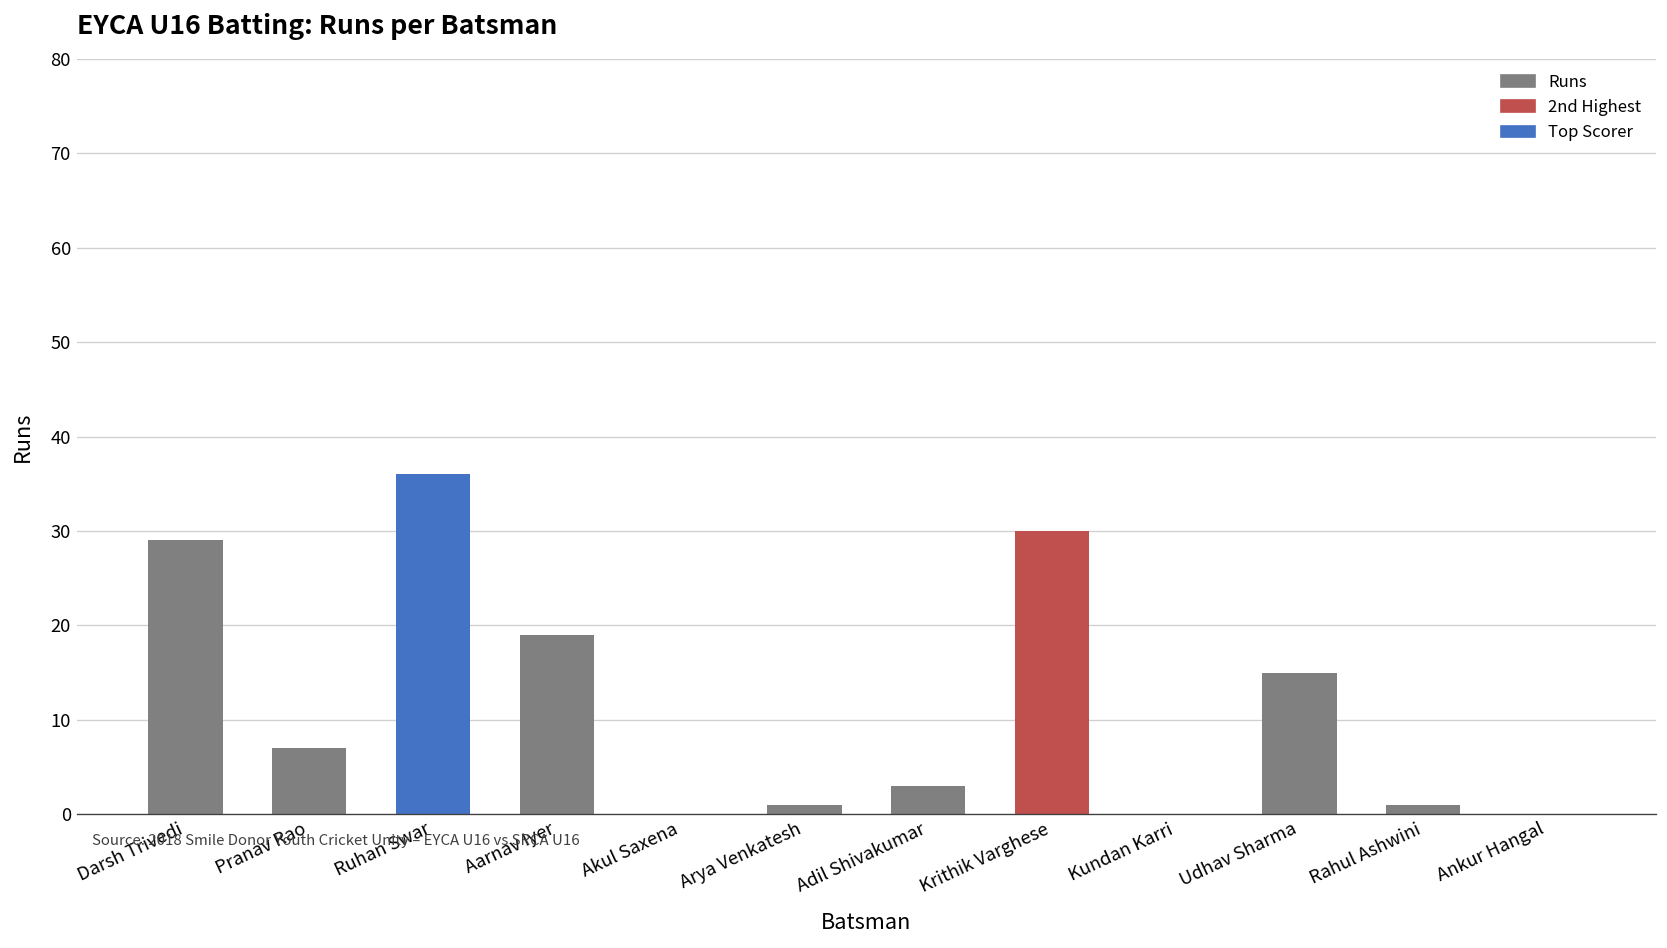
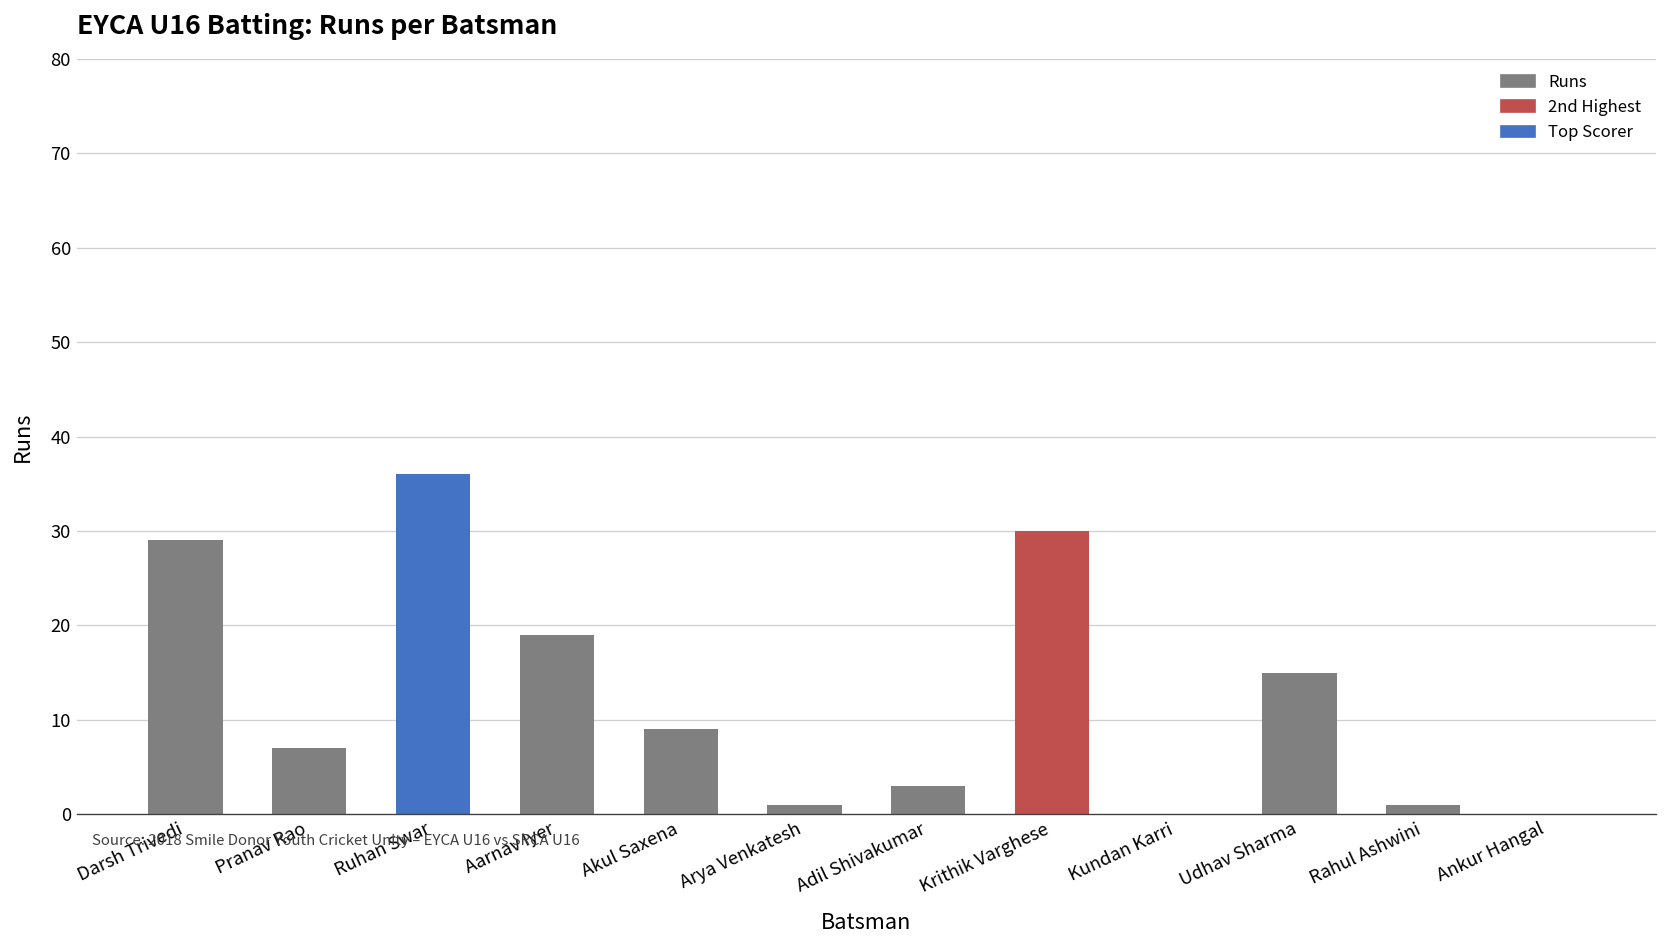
  {
    "Darsh Trivedi": 29,
    "Pranav Rao": 7,
    "Ruhan Swar": 36,
    "Aarnav Iyer": 19,
-   "Akul Saxena": 0,
+   "Akul Saxena": 9,
    "Arya Venkatesh": 1,
    "Adil Shivakumar": 3,
    "Krithik Varghese": 30,
    "Kundan Karri": 0,
    "Udhav Sharma": 15,
    "Rahul Ashwini": 1,
    "Ankur Hangal": 0
  }
